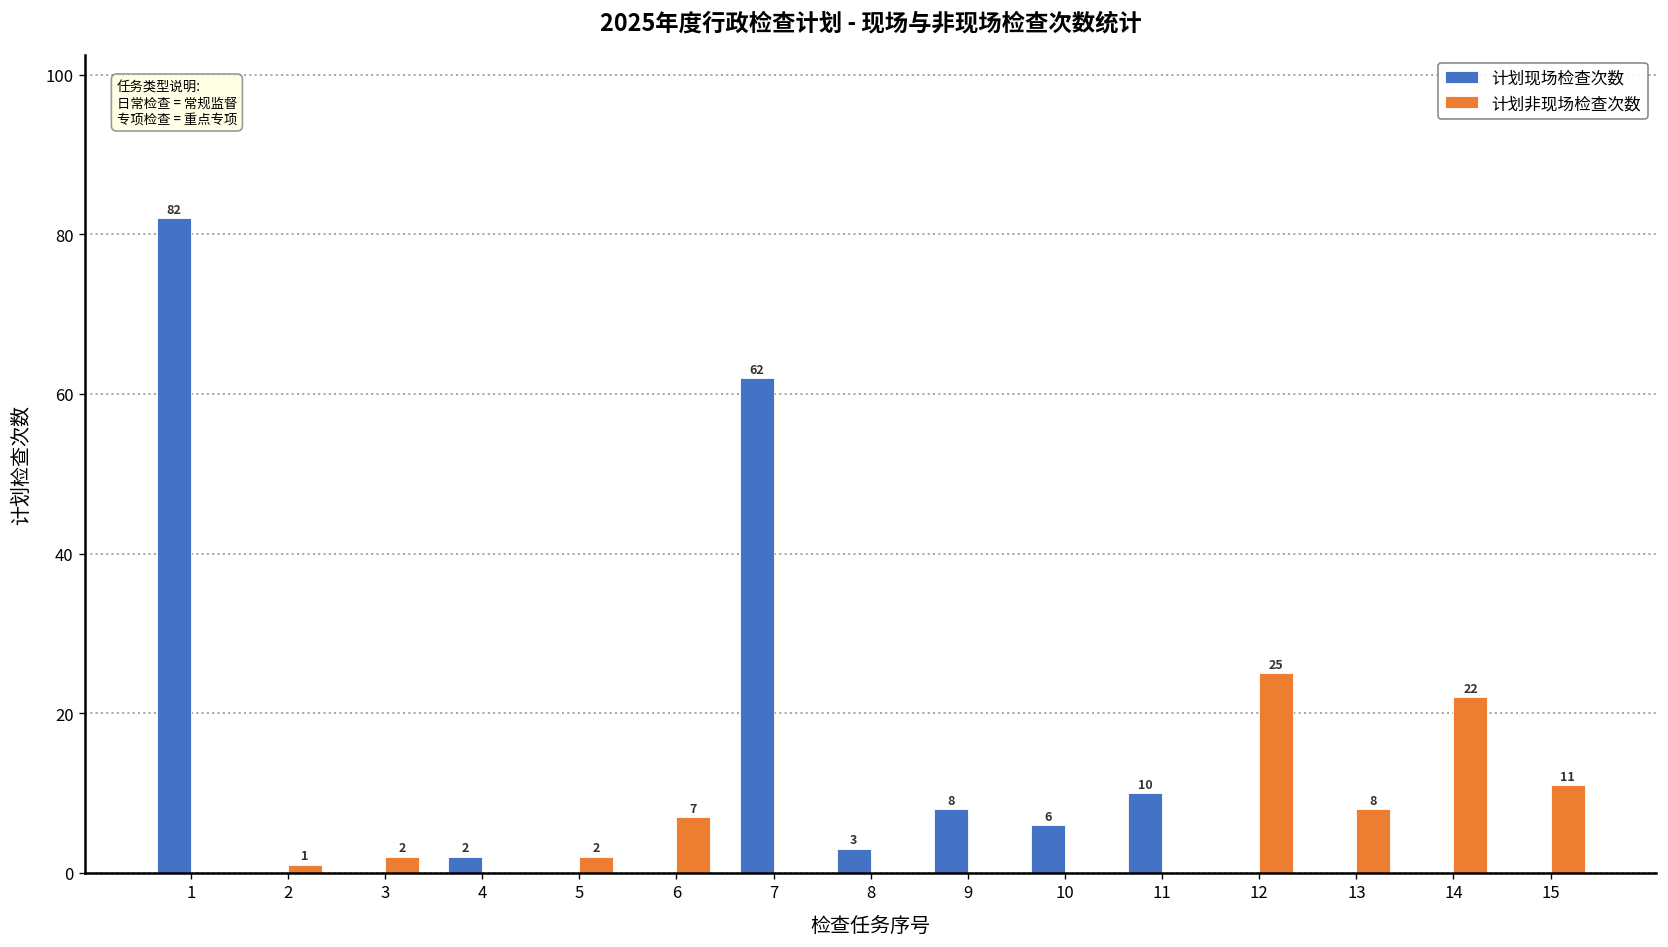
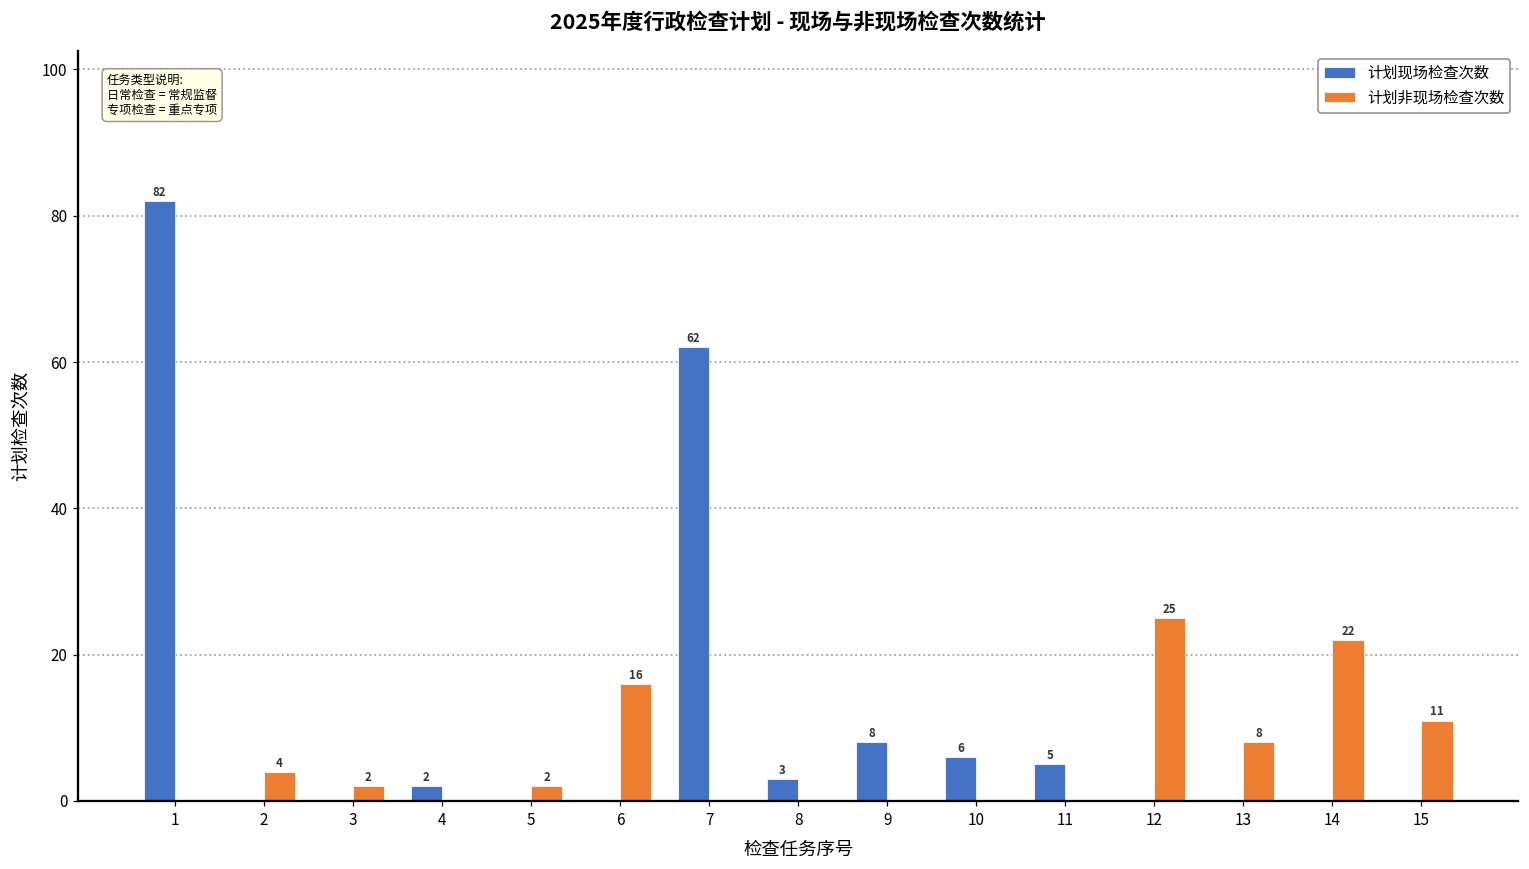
  {
    "计划现场检查次数": {
      "1": 82,
      "4": 2,
      "7": 62,
      "8": 3,
      "9": 8,
      "10": 6,
-     "11": 10
+     "11": 5
    },
    "计划非现场检查次数": {
-     "2": 1,
+     "2": 4,
      "3": 2,
      "5": 2,
-     "6": 7,
+     "6": 16,
      "12": 25,
      "13": 8,
      "14": 22,
      "15": 11
    }
  }
